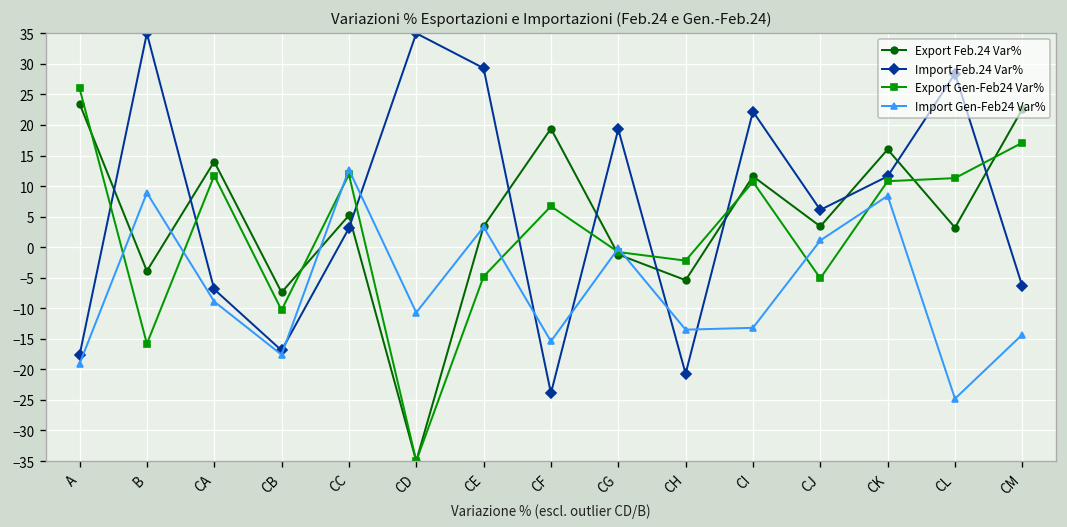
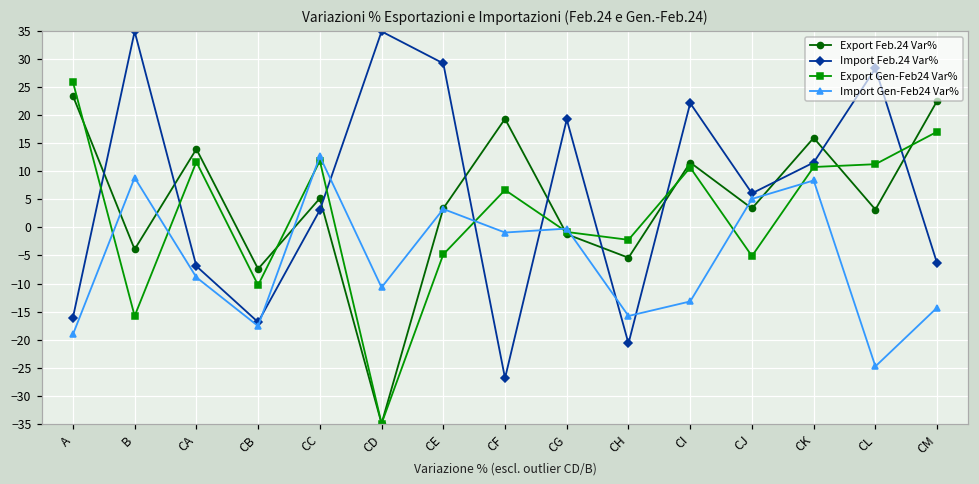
  {
    "Import Feb.24 Var%": {
-     "A": -18,
+     "A": -16,
      "B": 35,
      "CA": -7,
      "CB": -17,
      "CC": 3,
      "CD": 35,
      "CE": 29,
-     "CF": -24,
+     "CF": -27,
      "CG": 19,
      "CH": -21,
      "CI": 22,
      "CJ": 6,
      "CK": 12,
      "CM": -6
    },
    "Import Gen-Feb24 Var%": {
      "A": -19,
      "B": 9,
      "CA": -9,
      "CB": -18,
      "CC": 13,
      "CD": -11,
-     "CF": -15,
+     "CF": -1,
      "CG": 0,
-     "CH": -14,
+     "CH": -16,
      "CI": -13,
-     "CJ": 1,
+     "CJ": 5,
      "CK": 8,
      "CL": -25,
      "CM": -14
    }
  }
